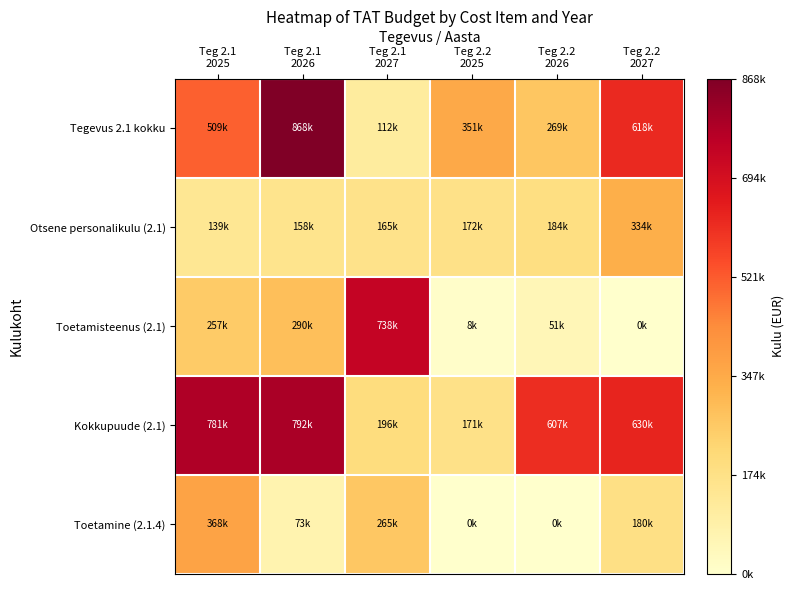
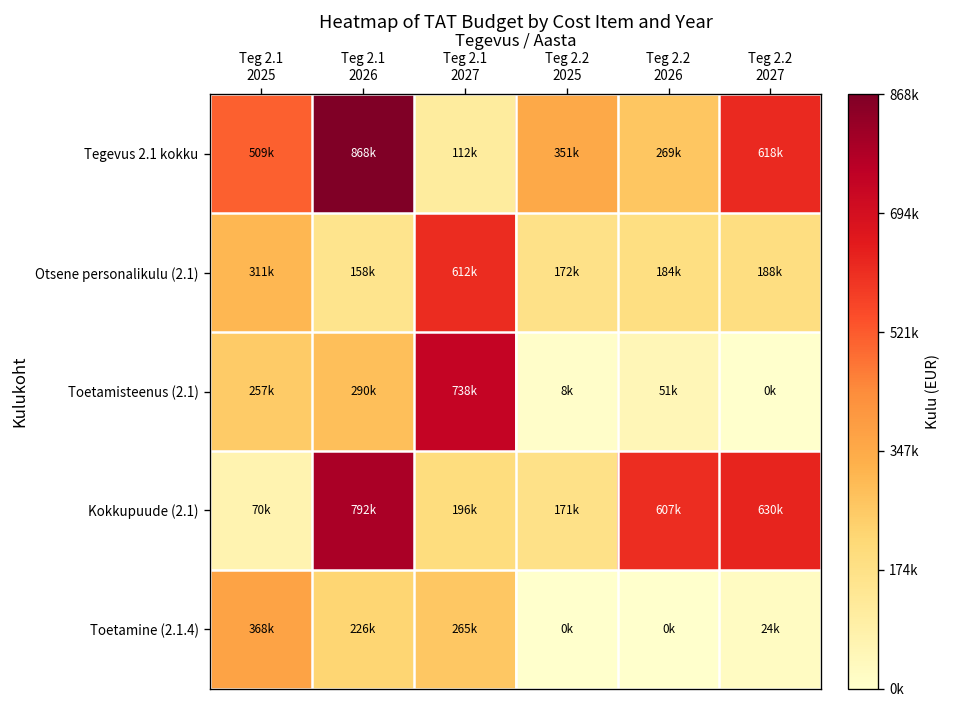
  {
    "Tegevus 2.1 kokku": {
      "Teg 2.1 2025": "509k",
      "Teg 2.1 2026": "868k",
      "Teg 2.1 2027": "112k",
      "Teg 2.2 2025": "351k",
      "Teg 2.2 2026": "269k",
      "Teg 2.2 2027": "618k"
    },
    "Otsene personalikulu (2.1)": {
-     "Teg 2.1 2025": "139k",
+     "Teg 2.1 2025": "311k",
      "Teg 2.1 2026": "158k",
-     "Teg 2.1 2027": "165k",
+     "Teg 2.1 2027": "612k",
      "Teg 2.2 2025": "172k",
      "Teg 2.2 2026": "184k",
-     "Teg 2.2 2027": "334k"
+     "Teg 2.2 2027": "188k"
    },
    "Toetamisteenus (2.1)": {
      "Teg 2.1 2025": "257k",
      "Teg 2.1 2026": "290k",
      "Teg 2.1 2027": "738k",
      "Teg 2.2 2025": "8k",
      "Teg 2.2 2026": "51k",
      "Teg 2.2 2027": "0k"
    },
    "Kokkupuude (2.1)": {
-     "Teg 2.1 2025": "781k",
+     "Teg 2.1 2025": "70k",
      "Teg 2.1 2026": "792k",
      "Teg 2.1 2027": "196k",
      "Teg 2.2 2025": "171k",
      "Teg 2.2 2026": "607k",
      "Teg 2.2 2027": "630k"
    },
    "Toetamine (2.1.4)": {
      "Teg 2.1 2025": "368k",
-     "Teg 2.1 2026": "73k",
+     "Teg 2.1 2026": "226k",
      "Teg 2.1 2027": "265k",
      "Teg 2.2 2025": "0k",
      "Teg 2.2 2026": "0k",
-     "Teg 2.2 2027": "180k"
+     "Teg 2.2 2027": "24k"
    }
  }
